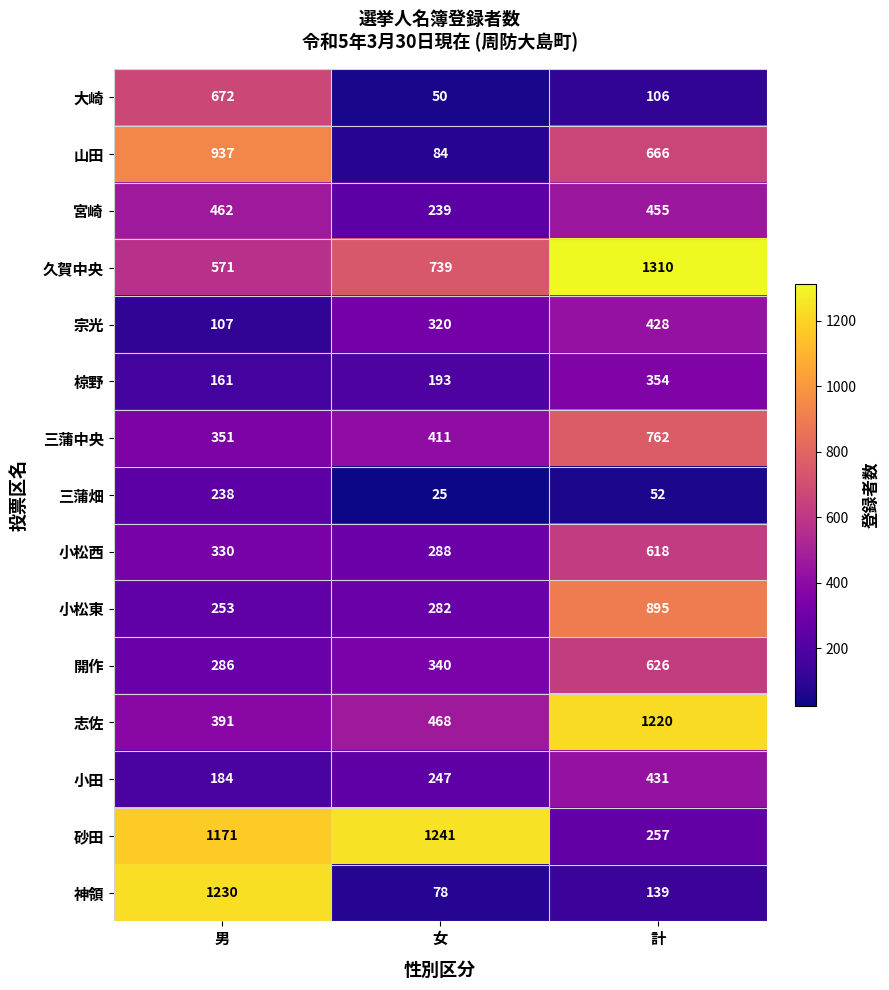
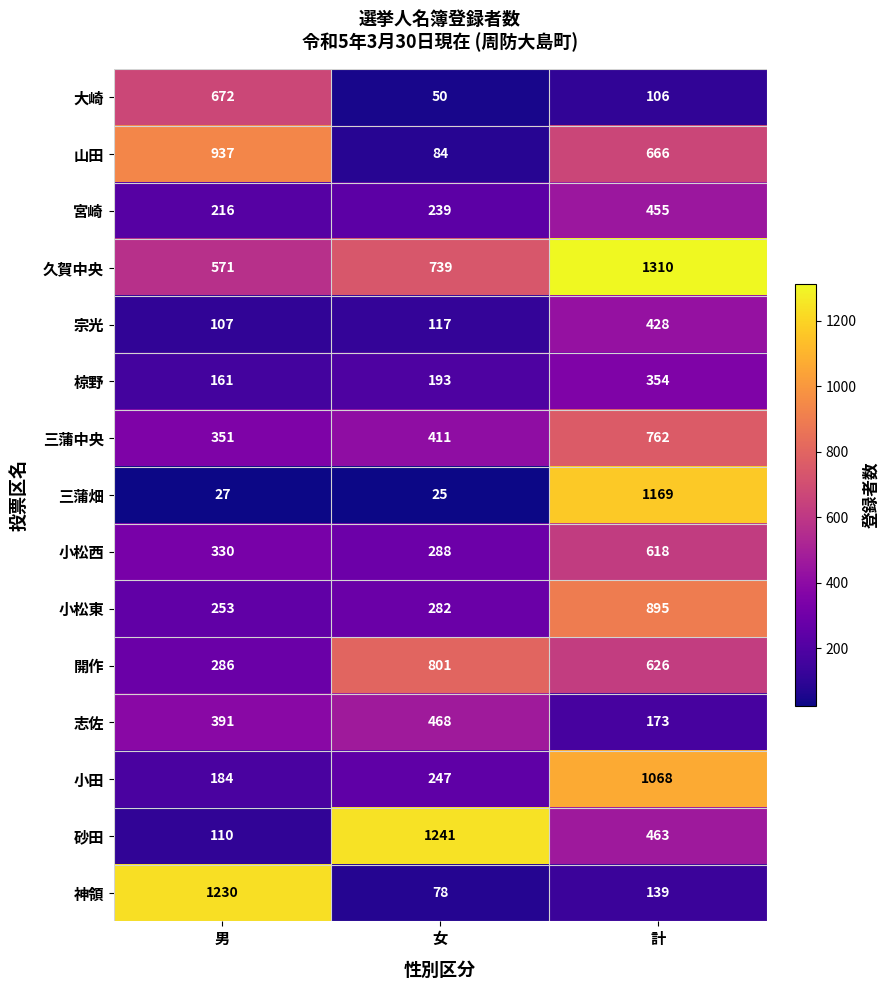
  {
    "大崎": {
      "男": 672,
      "女": 50,
      "計": 106
    },
    "山田": {
      "男": 937,
      "女": 84,
      "計": 666
    },
    "宮崎": {
-     "男": 462,
+     "男": 216,
      "女": 239,
      "計": 455
    },
    "久賀中央": {
      "男": 571,
      "女": 739,
      "計": 1310
    },
    "宗光": {
      "男": 107,
-     "女": 320,
+     "女": 117,
      "計": 428
    },
    "椋野": {
      "男": 161,
      "女": 193,
      "計": 354
    },
    "三蒲中央": {
      "男": 351,
      "女": 411,
      "計": 762
    },
    "三蒲畑": {
-     "男": 238,
+     "男": 27,
      "女": 25,
-     "計": 52
+     "計": 1169
    },
    "小松西": {
      "男": 330,
      "女": 288,
      "計": 618
    },
    "小松東": {
      "男": 253,
      "女": 282,
      "計": 895
    },
    "開作": {
      "男": 286,
-     "女": 340,
+     "女": 801,
      "計": 626
    },
    "志佐": {
      "男": 391,
      "女": 468,
-     "計": 1220
+     "計": 173
    },
    "小田": {
      "男": 184,
      "女": 247,
-     "計": 431
+     "計": 1068
    },
    "砂田": {
-     "男": 1171,
+     "男": 110,
      "女": 1241,
-     "計": 257
+     "計": 463
    },
    "神領": {
      "男": 1230,
      "女": 78,
      "計": 139
    }
  }
